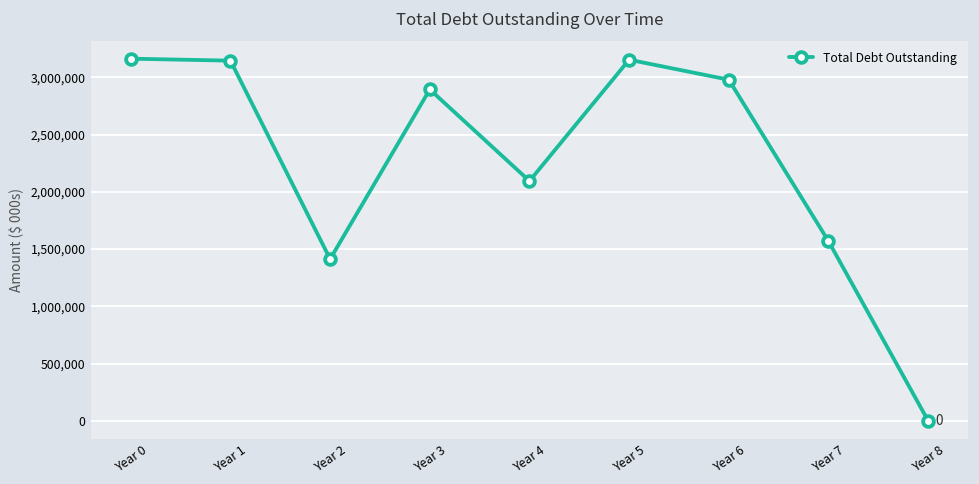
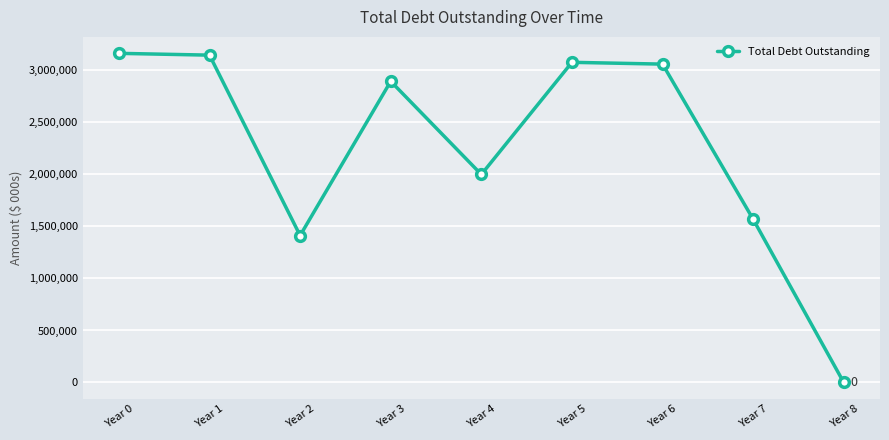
  {
    "Year 0": "3,160,000",
    "Year 1": "3,150,000",
    "Year 2": "1,410,000",
    "Year 3": "2,890,000",
-   "Year 4": "2,090,000",
-   "Year 5": "3,150,000",
-   "Year 6": "2,980,000",
+   "Year 4": "2,000,000",
+   "Year 5": "3,080,000",
+   "Year 6": "3,060,000",
    "Year 7": "1,570,000"
  }
